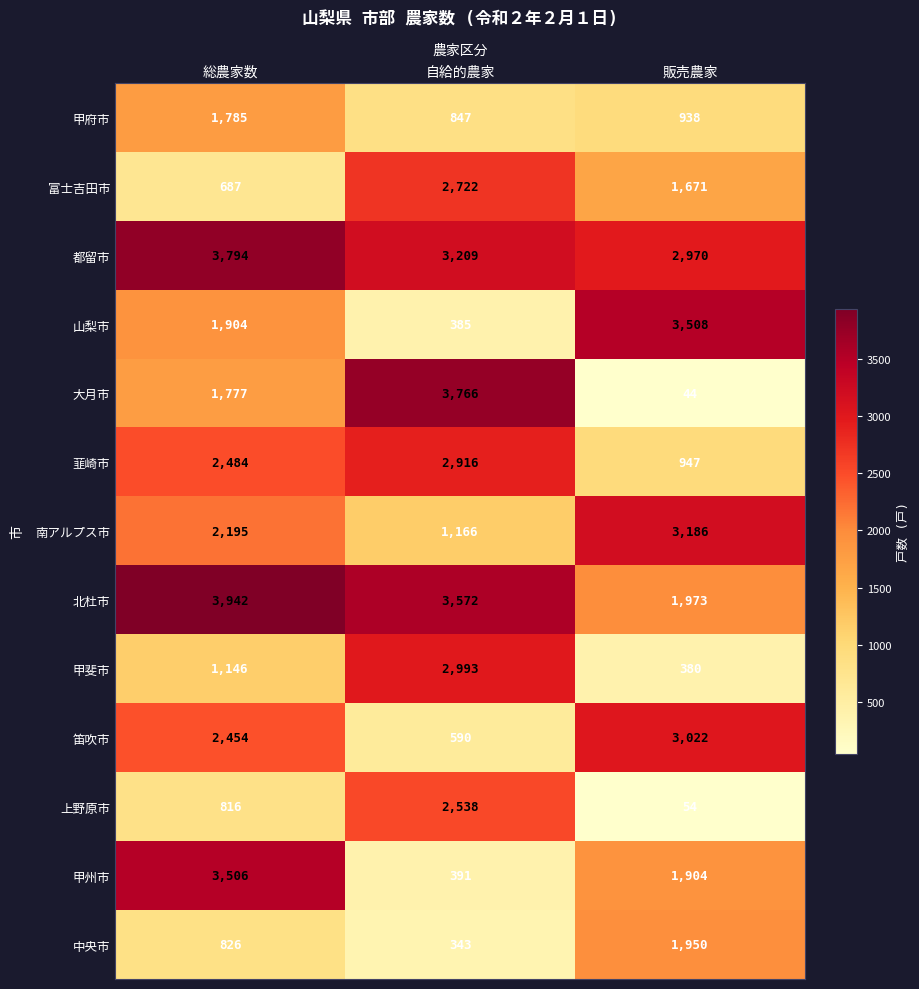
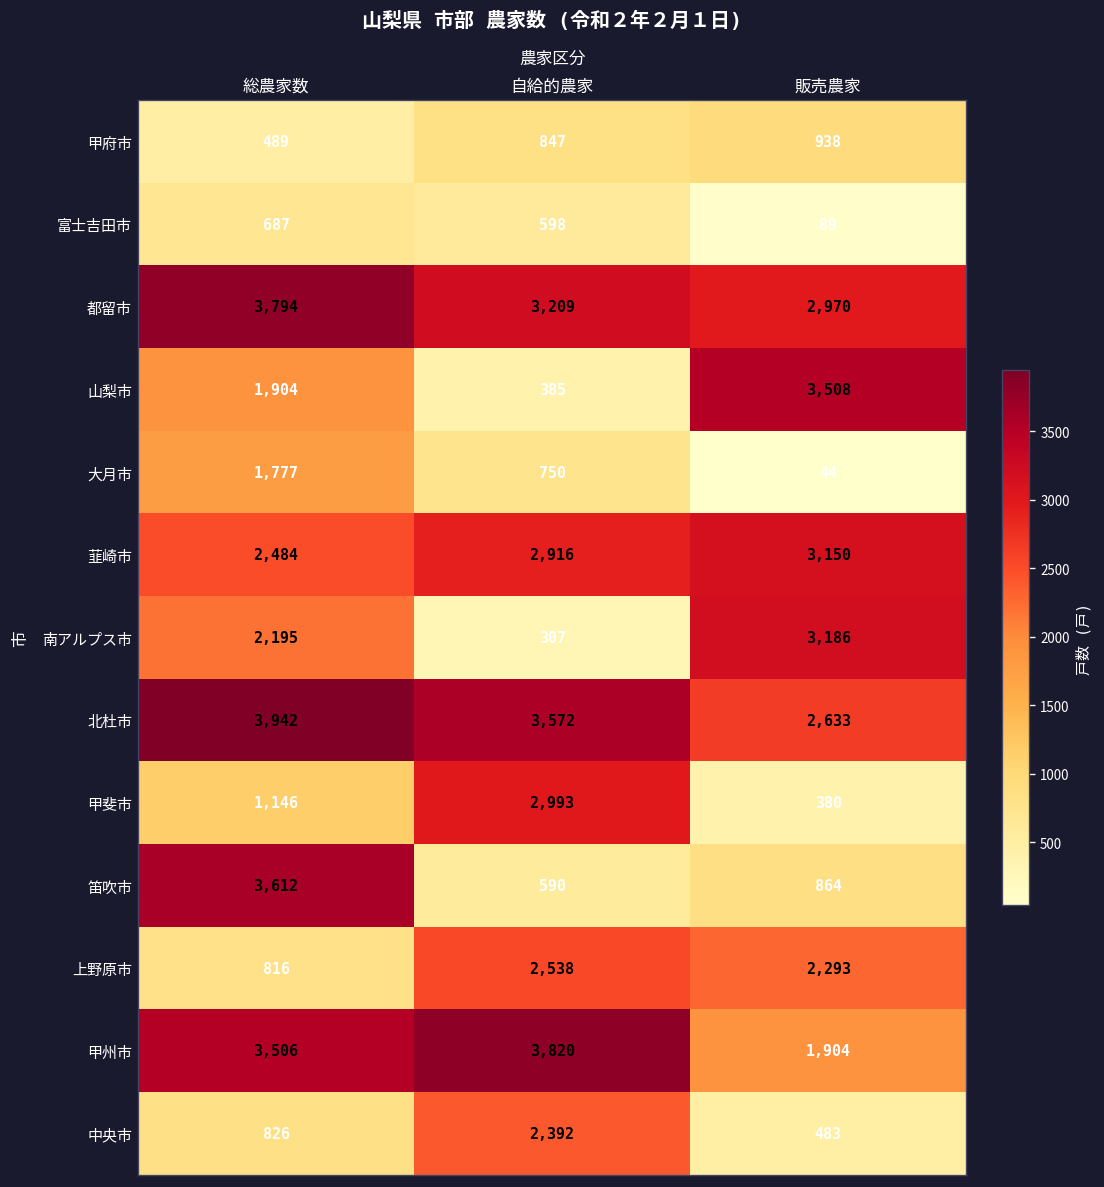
  {
    "甲府市": {
-     "総農家数": "1,785",
+     "総農家数": "489",
      "自給的農家": "847",
      "販売農家": "938"
    },
    "富士吉田市": {
      "総農家数": "687",
-     "自給的農家": "2,722",
-     "販売農家": "1,671"
+     "自給的農家": "598",
+     "販売農家": "89"
    },
    "都留市": {
      "総農家数": "3,794",
      "自給的農家": "3,209",
      "販売農家": "2,970"
    },
    "山梨市": {
      "総農家数": "1,904",
      "自給的農家": "385",
      "販売農家": "3,508"
    },
    "大月市": {
      "総農家数": "1,777",
-     "自給的農家": "3,766",
+     "自給的農家": "750",
      "販売農家": "44"
    },
    "韮崎市": {
      "総農家数": "2,484",
      "自給的農家": "2,916",
-     "販売農家": "947"
+     "販売農家": "3,150"
    },
    "南アルプス市": {
      "総農家数": "2,195",
-     "自給的農家": "1,166",
+     "自給的農家": "307",
      "販売農家": "3,186"
    },
    "北杜市": {
      "総農家数": "3,942",
      "自給的農家": "3,572",
-     "販売農家": "1,973"
+     "販売農家": "2,633"
    },
    "甲斐市": {
      "総農家数": "1,146",
      "自給的農家": "2,993",
      "販売農家": "380"
    },
    "笛吹市": {
-     "総農家数": "2,454",
+     "総農家数": "3,612",
      "自給的農家": "590",
-     "販売農家": "3,022"
+     "販売農家": "864"
    },
    "上野原市": {
      "総農家数": "816",
      "自給的農家": "2,538",
-     "販売農家": "54"
+     "販売農家": "2,293"
    },
    "甲州市": {
      "総農家数": "3,506",
-     "自給的農家": "391",
+     "自給的農家": "3,820",
      "販売農家": "1,904"
    },
    "中央市": {
      "総農家数": "826",
-     "自給的農家": "343",
-     "販売農家": "1,950"
+     "自給的農家": "2,392",
+     "販売農家": "483"
    }
  }
